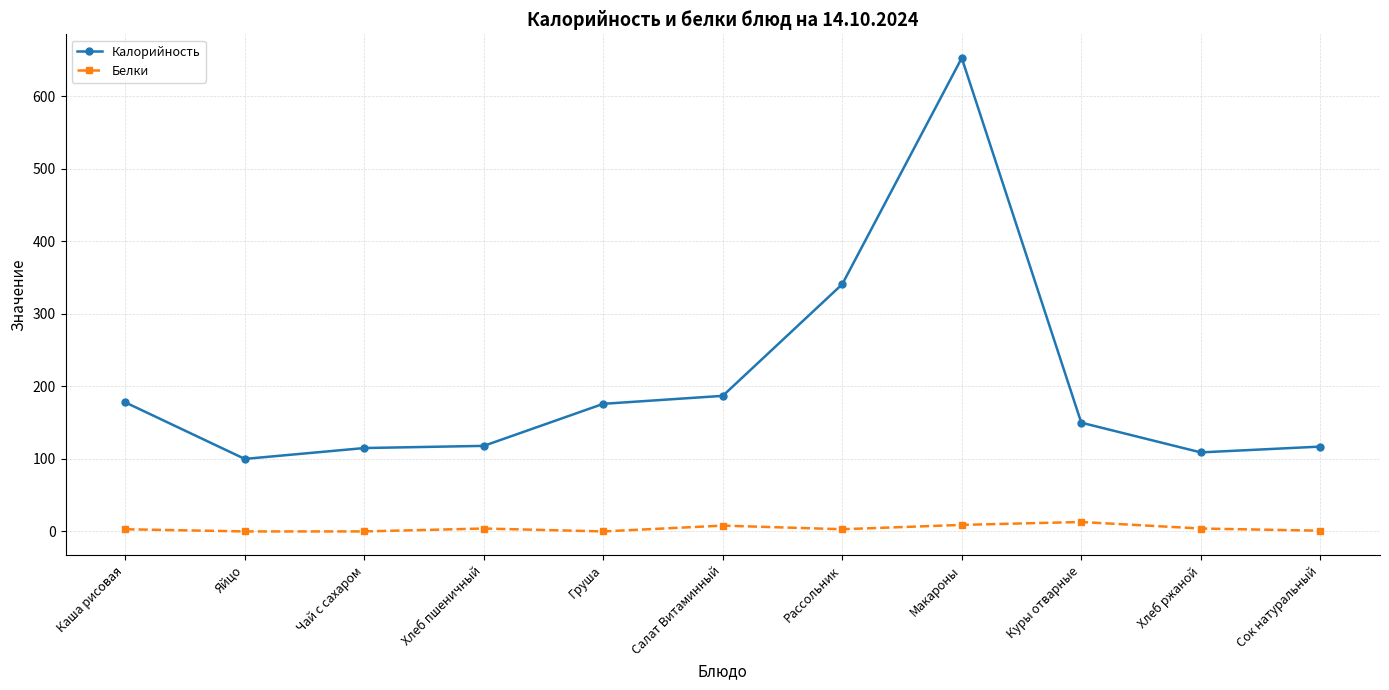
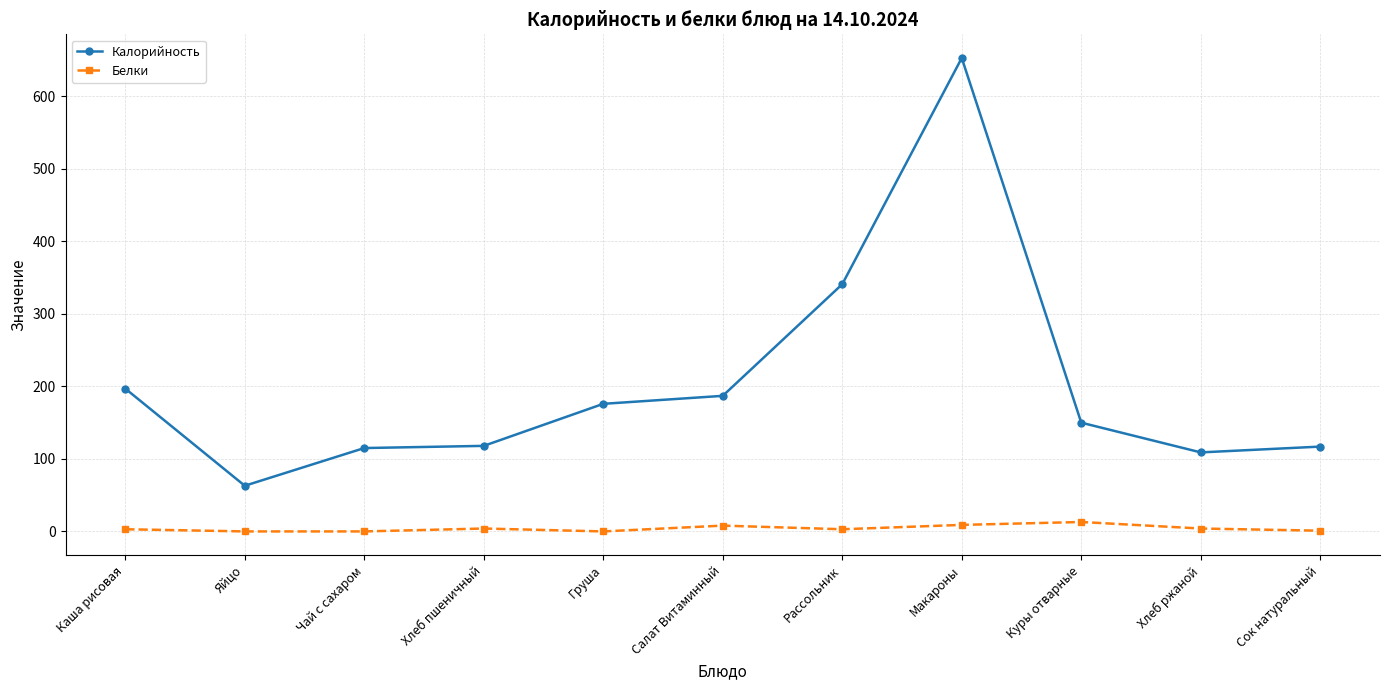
  {
    "Калорийность": {
-     "Каша рисовая": 180,
-     "Яйцо": 100,
+     "Каша рисовая": 200,
+     "Яйцо": 60,
      "Чай с сахаром": 120,
      "Хлеб пшеничный": 120,
      "Груша": 180,
      "Салат Витаминный": 190,
      "Рассольник": 340,
      "Макароны": 650,
      "Куры отварные": 150,
      "Хлеб ржаной": 110,
      "Сок натуральный": 120
    },
    "Белки": {
      "Каша рисовая": 0,
      "Яйцо": 0,
      "Чай с сахаром": 0,
      "Хлеб пшеничный": 0,
      "Груша": 0,
      "Салат Витаминный": 10,
      "Рассольник": 0,
      "Макароны": 10,
      "Куры отварные": 10,
      "Хлеб ржаной": 0,
      "Сок натуральный": 0
    }
  }
